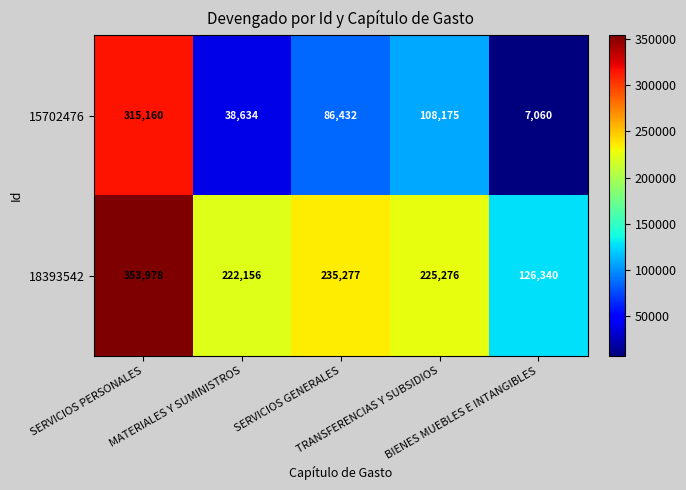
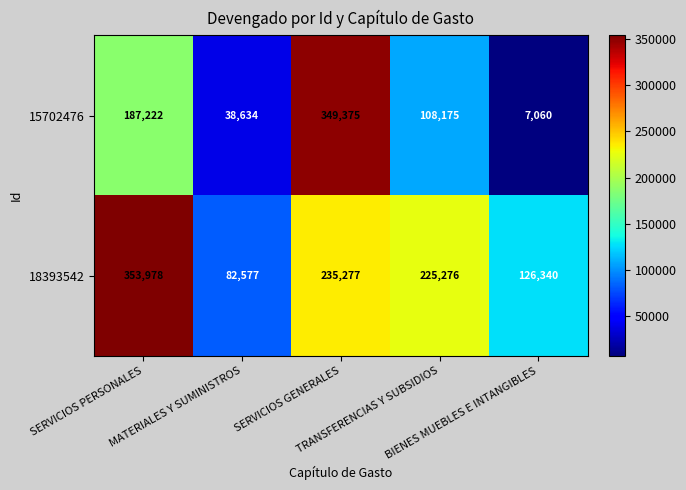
  {
    "15702476": {
-     "SERVICIOS PERSONALES": "315,160",
+     "SERVICIOS PERSONALES": "187,222",
      "MATERIALES Y SUMINISTROS": "38,634",
-     "SERVICIOS GENERALES": "86,432",
+     "SERVICIOS GENERALES": "349,375",
      "TRANSFERENCIAS Y SUBSIDIOS": "108,175",
      "BIENES MUEBLES E INTANGIBLES": "7,060"
    },
    "18393542": {
      "SERVICIOS PERSONALES": "353,978",
-     "MATERIALES Y SUMINISTROS": "222,156",
+     "MATERIALES Y SUMINISTROS": "82,577",
      "SERVICIOS GENERALES": "235,277",
      "TRANSFERENCIAS Y SUBSIDIOS": "225,276",
      "BIENES MUEBLES E INTANGIBLES": "126,340"
    }
  }
